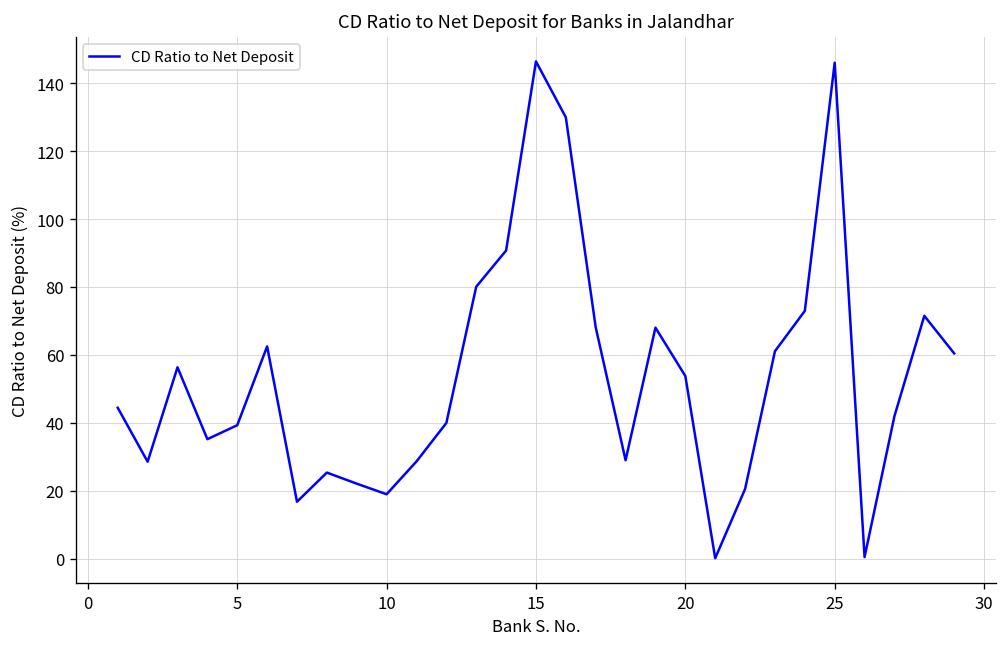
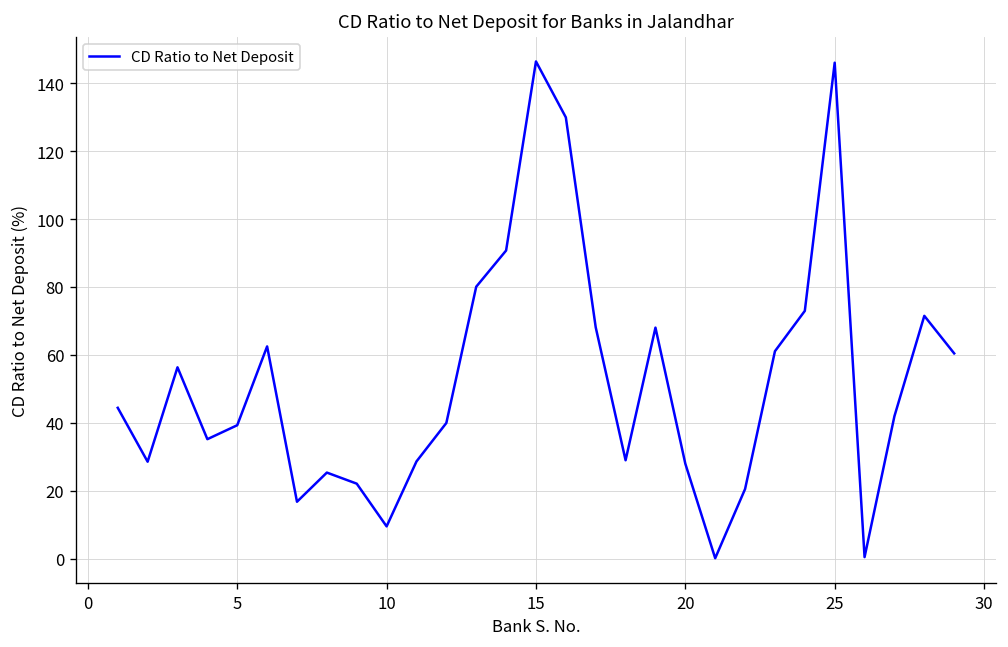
  {
    "5": 39,
-   "10": 19,
+   "10": 10,
    "15": 146,
-   "20": 54,
+   "20": 28,
    "25": 146
  }
